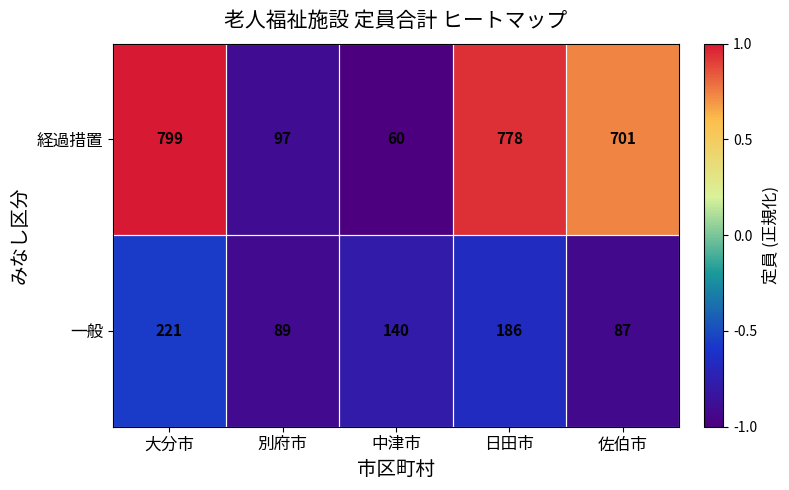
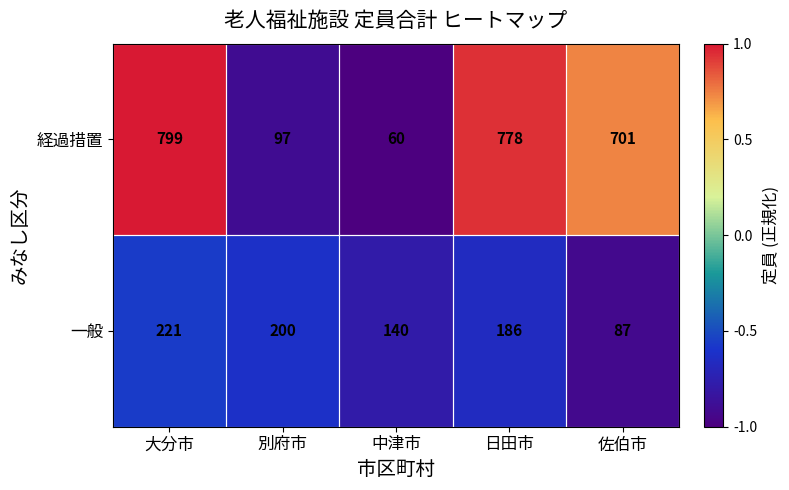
  {
    "経過措置": {
      "大分市": 799,
      "別府市": 97,
      "中津市": 60,
      "日田市": 778,
      "佐伯市": 701
    },
    "一般": {
      "大分市": 221,
-     "別府市": 89,
+     "別府市": 200,
      "中津市": 140,
      "日田市": 186,
      "佐伯市": 87
    }
  }
